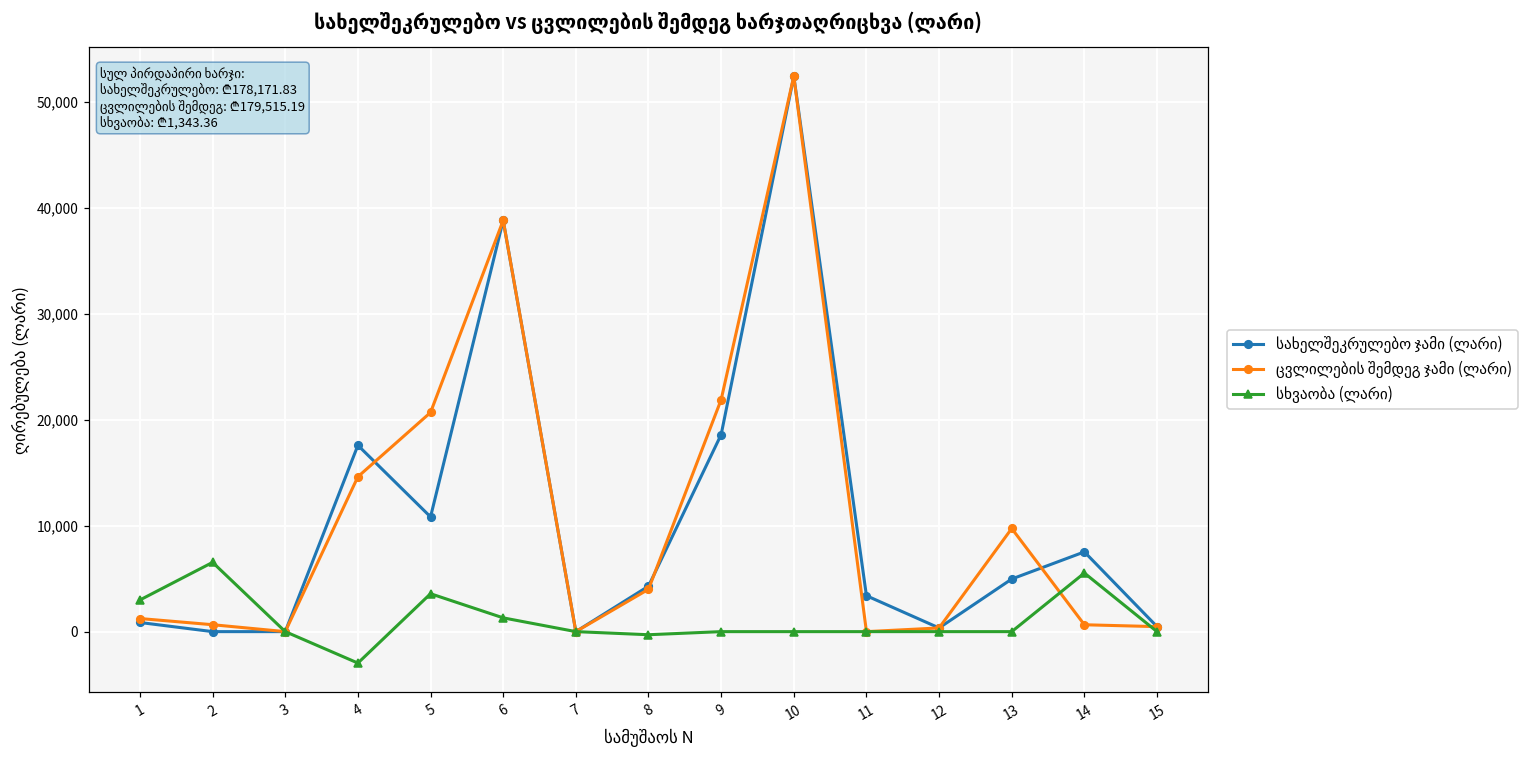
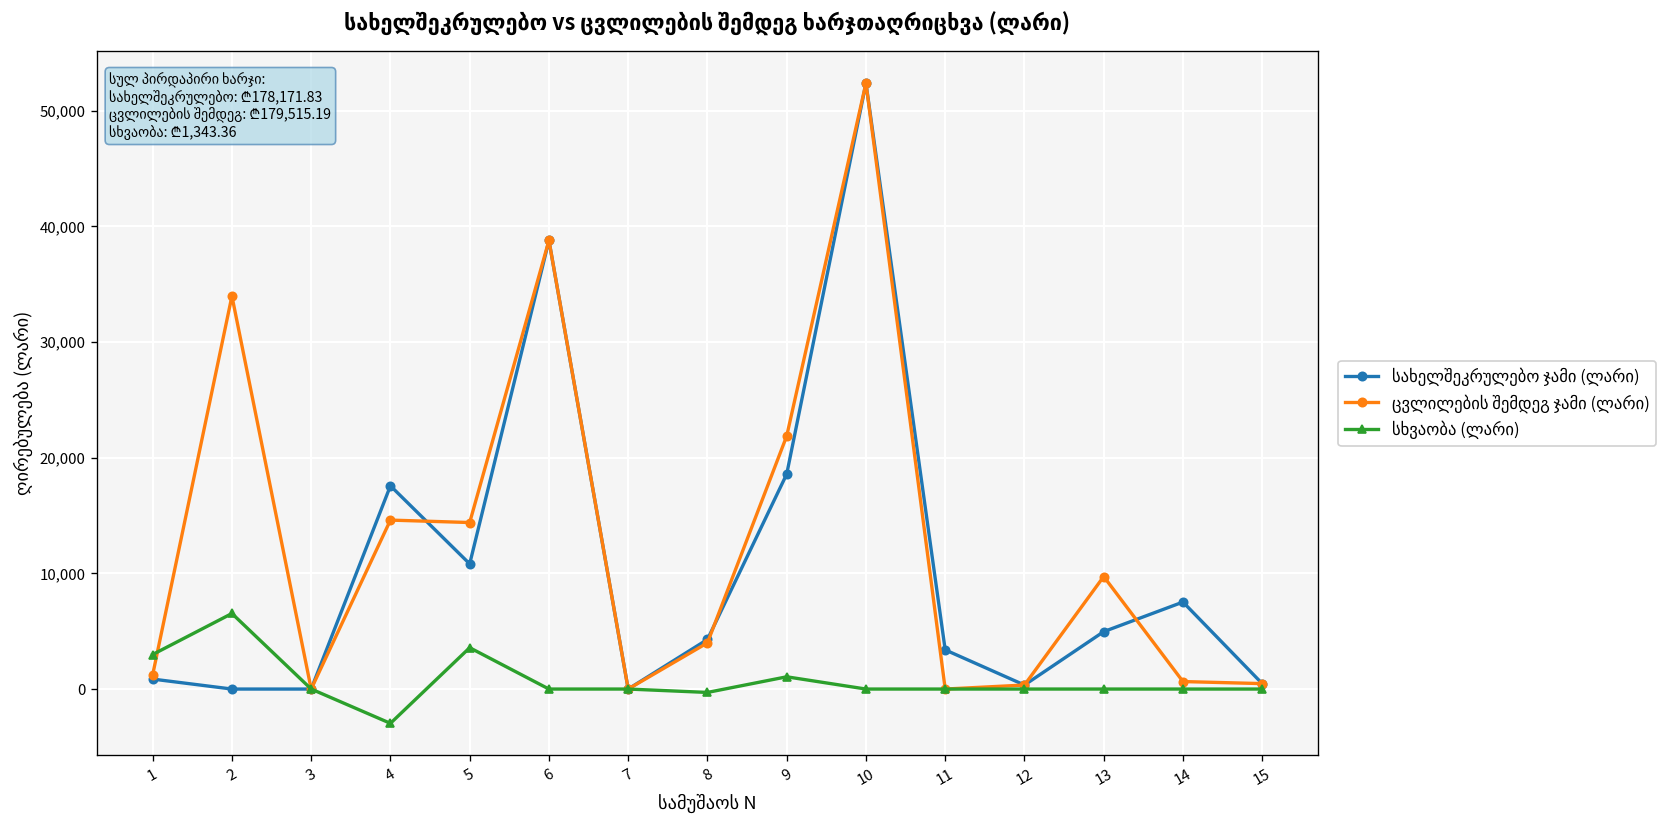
  {
    "სახელშეკრულებო ჯამი (ლარი)": {
      "1": "1,000",
      "2": "0",
      "4": "18,000",
      "5": "11,000",
      "8": "4,000",
      "9": "19,000",
      "11": "3,000",
      "13": "5,000",
      "14": "8,000"
    },
    "ცვლილების შემდეგ ჯამი (ლარი)": {
      "1": "1,000",
-     "2": "1,000",
+     "2": "34,000",
      "4": "15,000",
-     "5": "21,000",
+     "5": "14,000",
      "8": "4,000",
      "9": "22,000",
      "13": "10,000",
      "14": "1,000"
    },
    "სხვაობა (ლარი)": {
      "1": "3,000",
      "2": "7,000",
      "4": "-3,000",
      "5": "4,000",
-     "6": "1,000",
+     "6": "0",
      "8": "0",
-     "9": "0",
+     "9": "1,000",
      "10": "0",
      "12": "0",
      "13": "0",
-     "14": "6,000",
+     "14": "0",
      "15": "0"
    }
  }
